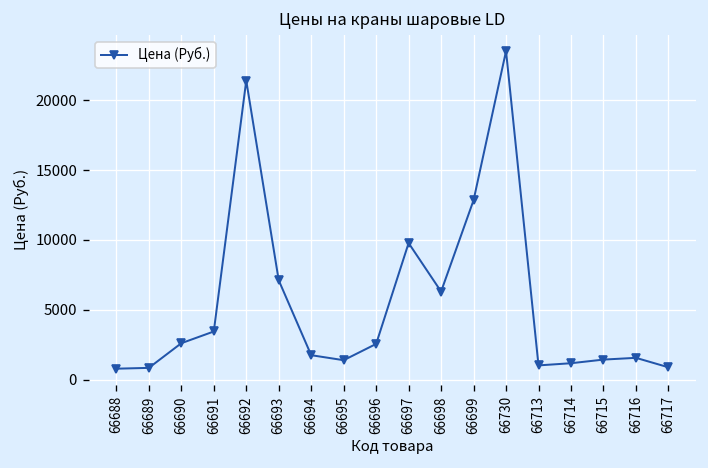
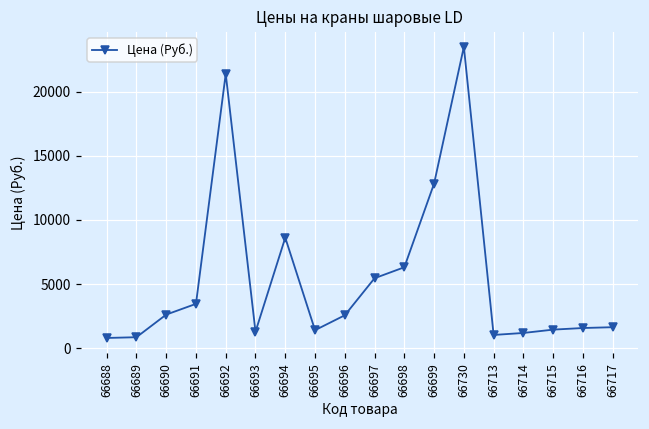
  {
    "66688": 800,
    "66689": 900,
    "66690": 2600,
    "66691": 3500,
    "66692": 21400,
-   "66693": 7100,
-   "66694": 1800,
+   "66693": 1300,
+   "66694": 8600,
    "66695": 1400,
    "66696": 2600,
-   "66697": 9800,
+   "66697": 5500,
    "66698": 6300,
    "66699": 12800,
    "66730": 23500,
    "66713": 1000,
    "66714": 1200,
    "66715": 1400,
    "66716": 1600,
-   "66717": 900
+   "66717": 1600
  }
